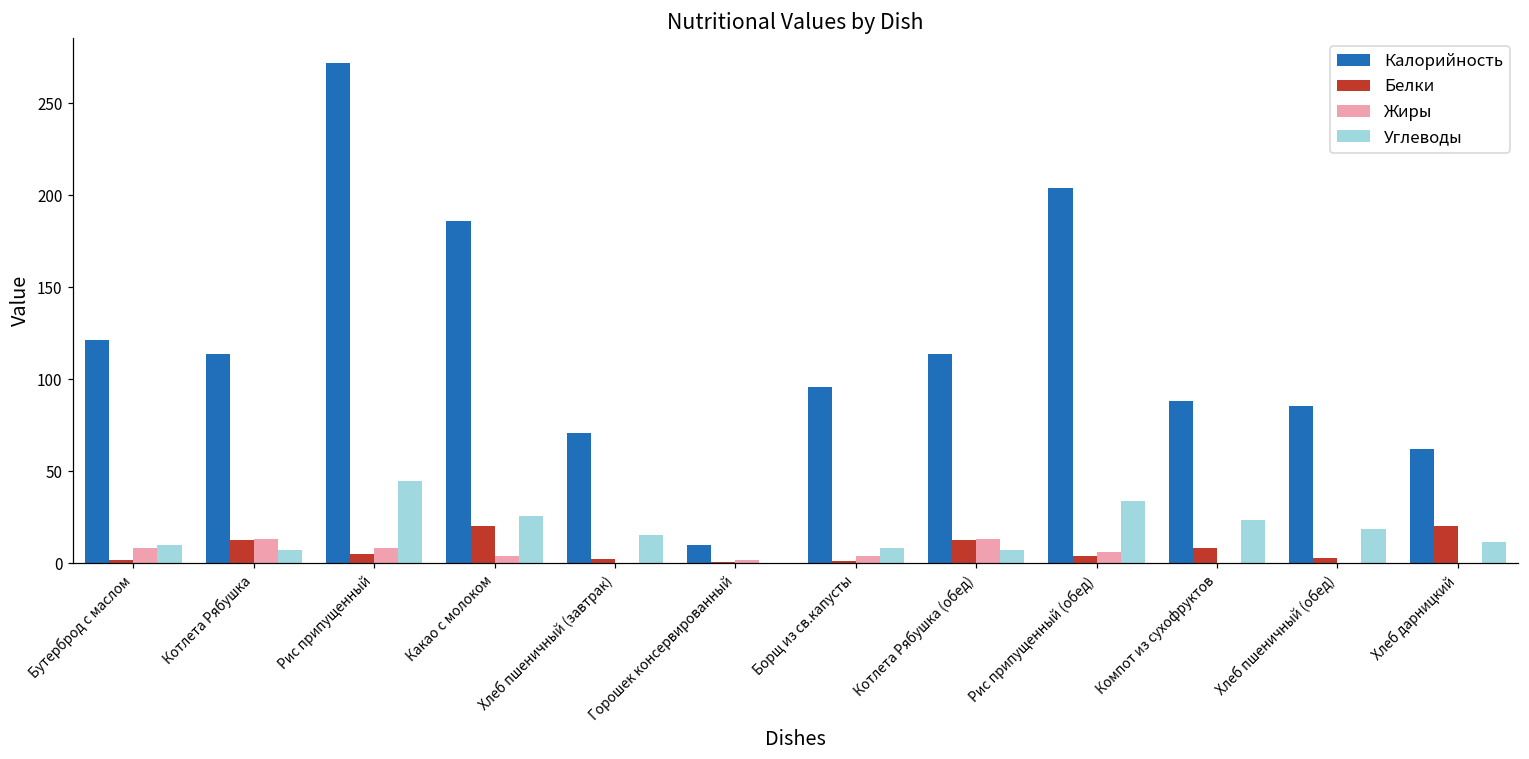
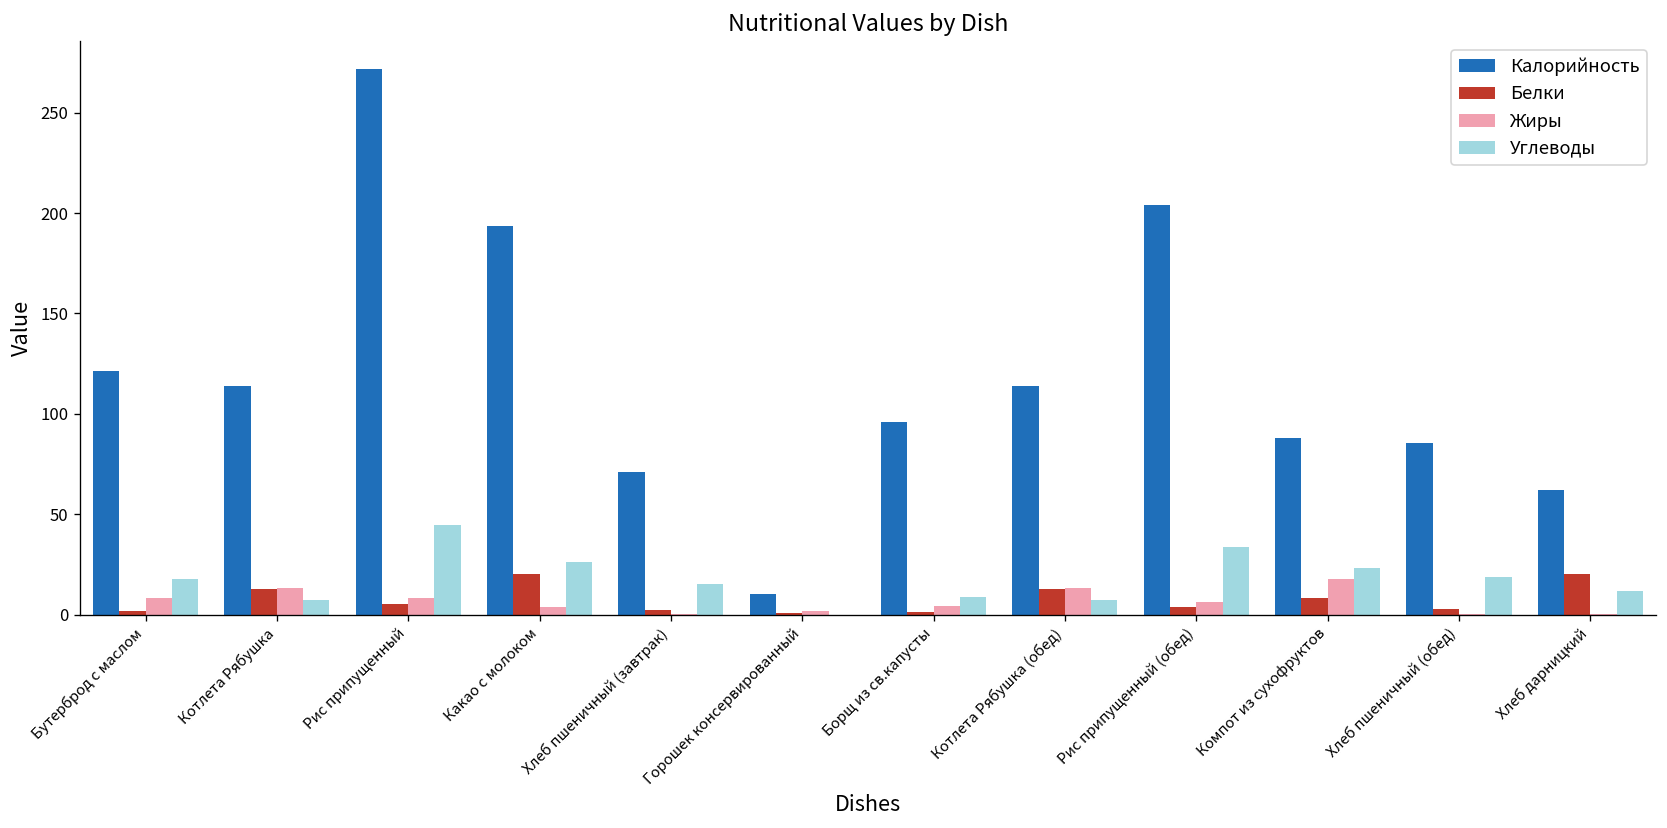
  {
    "Калорийность": {
      "Бутерброд с маслом": 121,
      "Котлета Рябушка": 114,
      "Рис припущенный": 272,
-     "Какао с молоком": 186,
+     "Какао с молоком": 193,
      "Хлеб пшеничный (завтрак)": 71,
      "Горошек консервированный": 10,
      "Борщ из св.капусты": 96,
      "Котлета Рябушка (обед)": 114,
      "Рис припущенный (обед)": 204,
      "Компот из сухофруктов": 88,
      "Хлеб пшеничный (обед)": 85,
      "Хлеб дарницкий": 62
    },
    "Белки": {
      "Бутерброд с маслом": 2,
      "Котлета Рябушка": 13,
      "Рис припущенный": 5,
      "Какао с молоком": 20,
      "Хлеб пшеничный (завтрак)": 2,
      "Котлета Рябушка (обед)": 13,
      "Рис припущенный (обед)": 4,
      "Компот из сухофруктов": 8,
      "Хлеб пшеничный (обед)": 3,
      "Хлеб дарницкий": 20
    },
    "Жиры": {
      "Бутерброд с маслом": 8,
      "Котлета Рябушка": 13,
      "Рис припущенный": 8,
      "Какао с молоком": 4,
      "Горошек консервированный": 2,
      "Борщ из св.капусты": 4,
      "Котлета Рябушка (обед)": 13,
      "Рис припущенный (обед)": 6,
-     "Компот из сухофруктов": 0
+     "Компот из сухофруктов": 18
    },
    "Углеводы": {
-     "Бутерброд с маслом": 10,
+     "Бутерброд с маслом": 18,
      "Котлета Рябушка": 7,
      "Рис припущенный": 45,
      "Какао с молоком": 26,
      "Хлеб пшеничный (завтрак)": 15,
      "Горошек консервированный": 0,
      "Борщ из св.капусты": 9,
      "Котлета Рябушка (обед)": 7,
      "Рис припущенный (обед)": 34,
      "Компот из сухофруктов": 23,
      "Хлеб пшеничный (обед)": 18,
      "Хлеб дарницкий": 12
    }
  }
